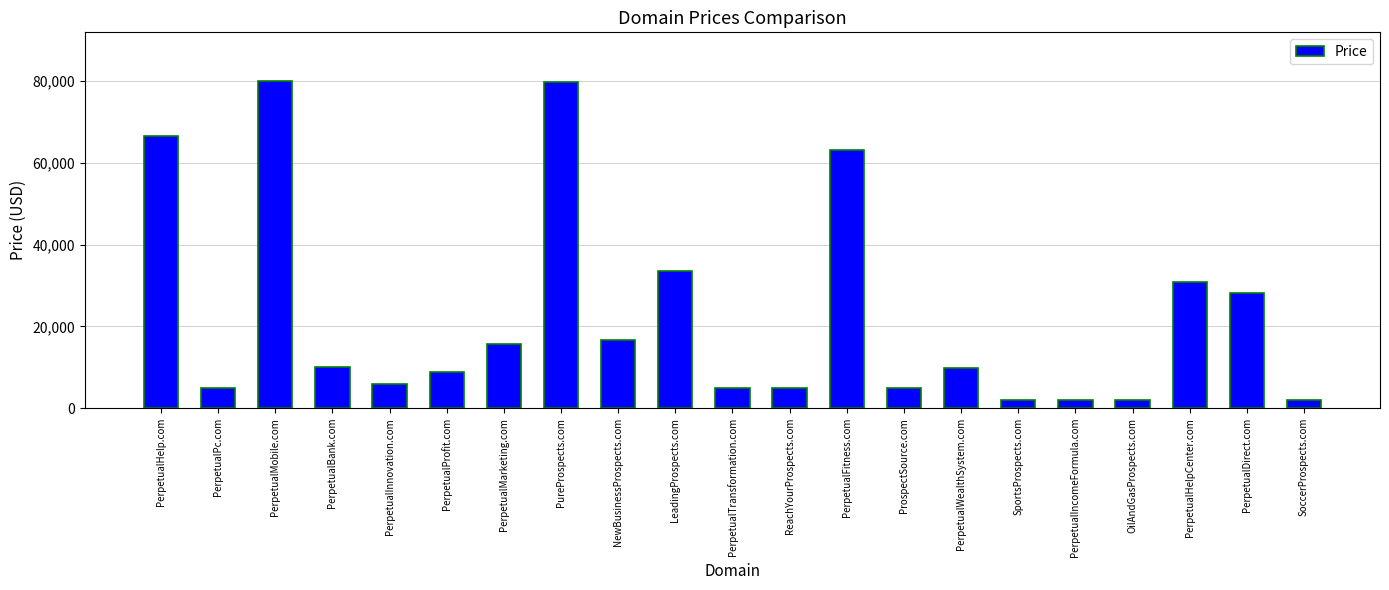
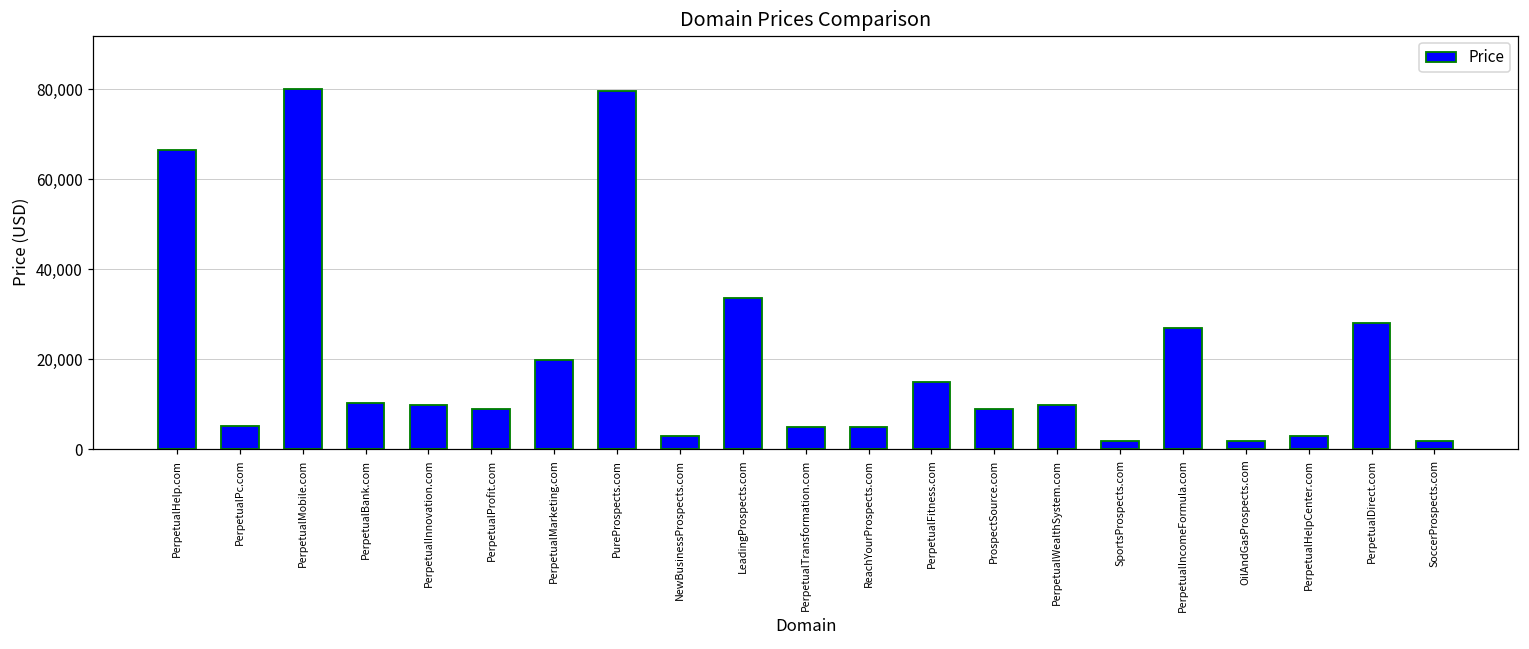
  {
    "PerpetualHelp.com": "67,000",
    "PerpetualPc.com": "5,000",
    "PerpetualMobile.com": "80,000",
    "PerpetualBank.com": "10,000",
-   "PerpetualInnovation.com": "6,000",
+   "PerpetualInnovation.com": "10,000",
    "PerpetualProfit.com": "9,000",
-   "PerpetualMarketing.com": "16,000",
+   "PerpetualMarketing.com": "20,000",
    "PureProspects.com": "80,000",
-   "NewBusinessProspects.com": "17,000",
+   "NewBusinessProspects.com": "3,000",
    "LeadingProspects.com": "34,000",
    "PerpetualTransformation.com": "5,000",
    "ReachYourProspects.com": "5,000",
-   "PerpetualFitness.com": "63,000",
-   "ProspectSource.com": "5,000",
+   "PerpetualFitness.com": "15,000",
+   "ProspectSource.com": "9,000",
    "PerpetualWealthSystem.com": "10,000",
    "SportsProspects.com": "2,000",
-   "PerpetualIncomeFormula.com": "2,000",
+   "PerpetualIncomeFormula.com": "27,000",
    "OilAndGasProspects.com": "2,000",
-   "PerpetualHelpCenter.com": "31,000",
+   "PerpetualHelpCenter.com": "3,000",
    "PerpetualDirect.com": "28,000",
    "SoccerProspects.com": "2,000"
  }
